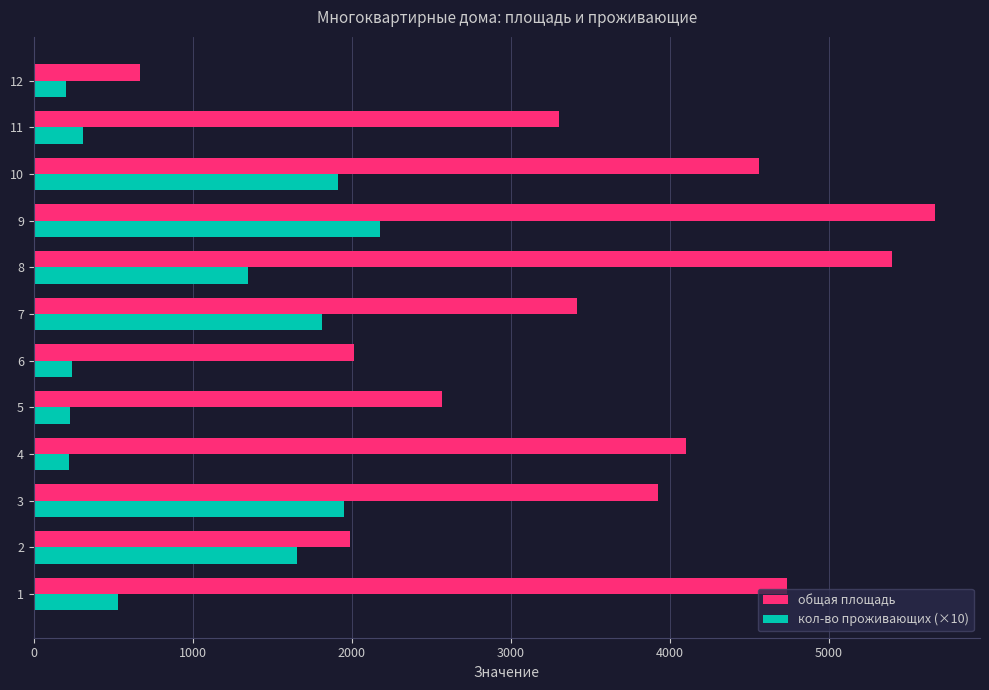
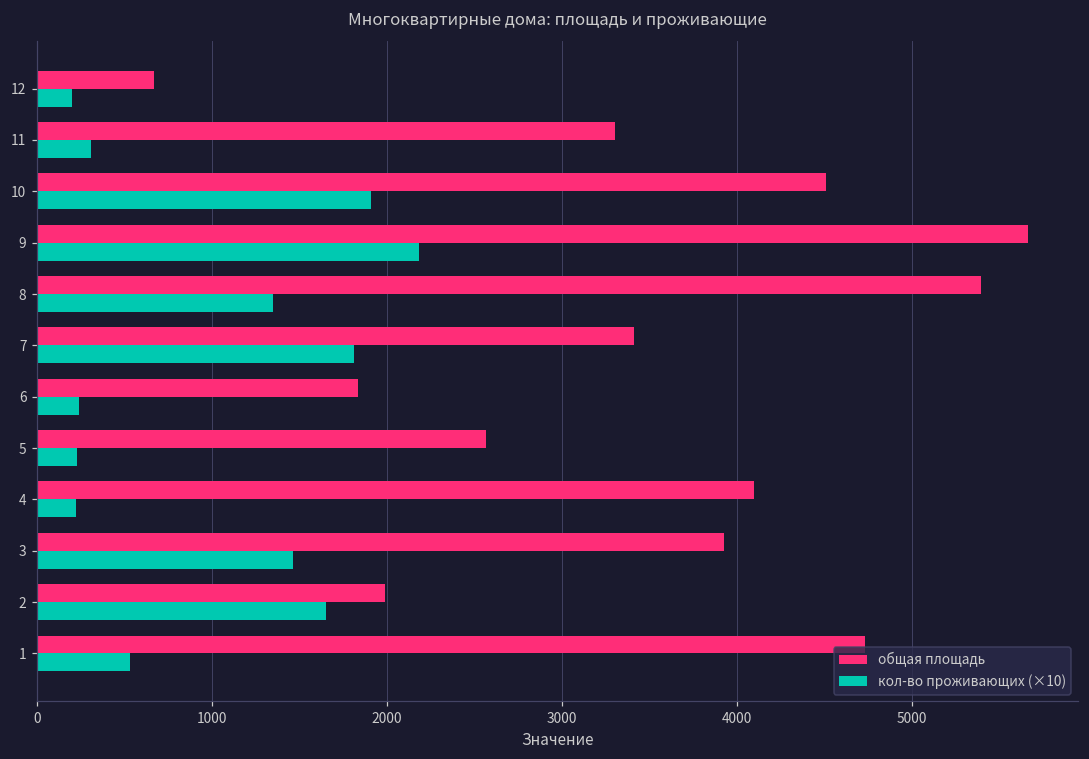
  {
    "общая площадь": {
      "12": 670,
      "11": 3300,
-     "10": 4560,
+     "10": 4510,
      "9": 5670,
      "8": 5400,
      "7": 3410,
-     "6": 2020,
+     "6": 1830,
      "5": 2570,
      "4": 4100,
      "3": 3930,
      "2": 1990,
      "1": 4730
    },
    "кол-во проживающих (×10)": {
      "12": 200,
      "11": 310,
      "10": 1910,
      "9": 2180,
      "8": 1350,
      "7": 1810,
      "6": 240,
      "5": 230,
      "4": 220,
-     "3": 1950,
+     "3": 1460,
      "2": 1650,
      "1": 530
    }
  }
